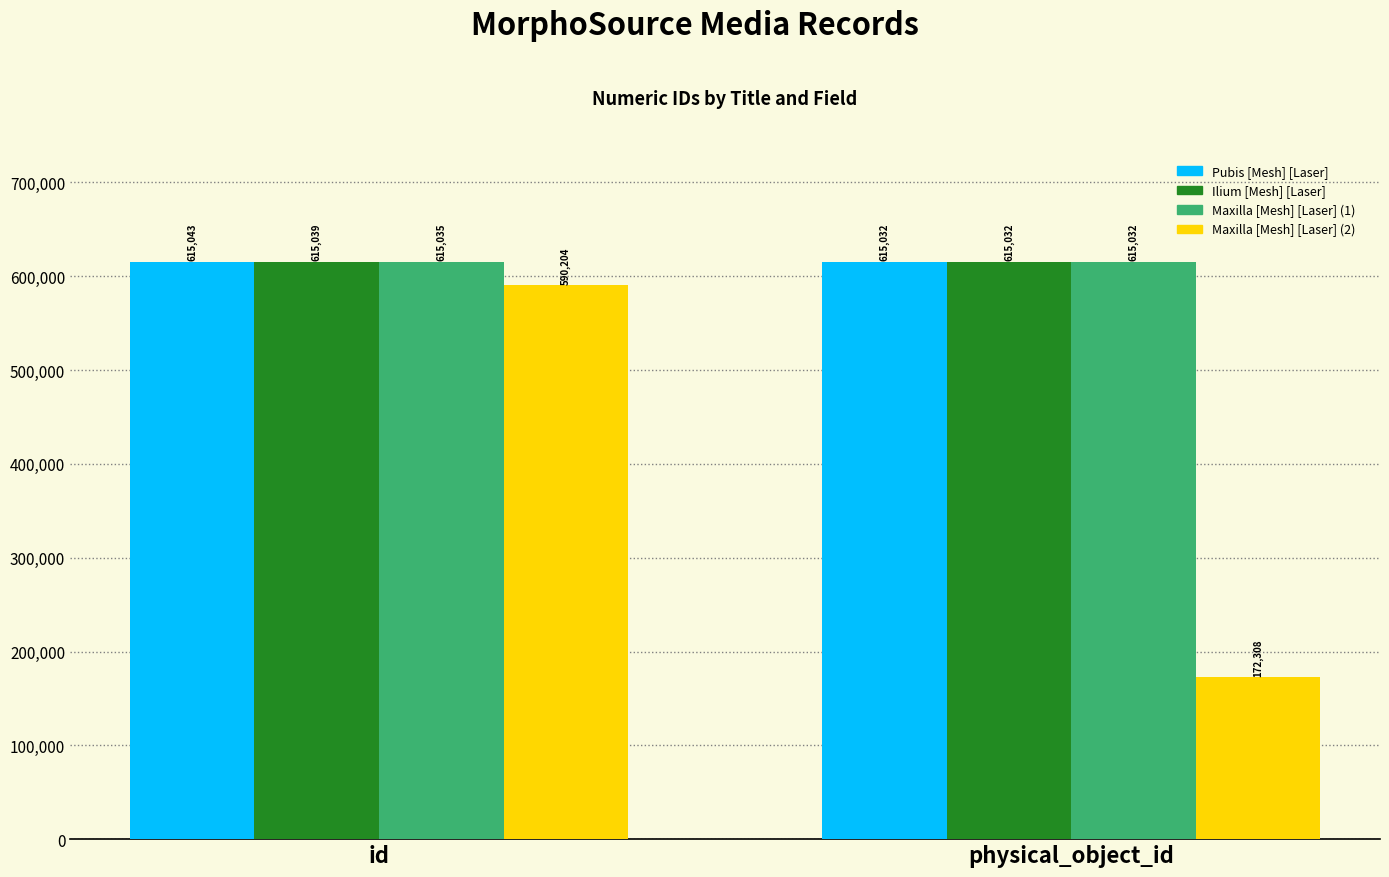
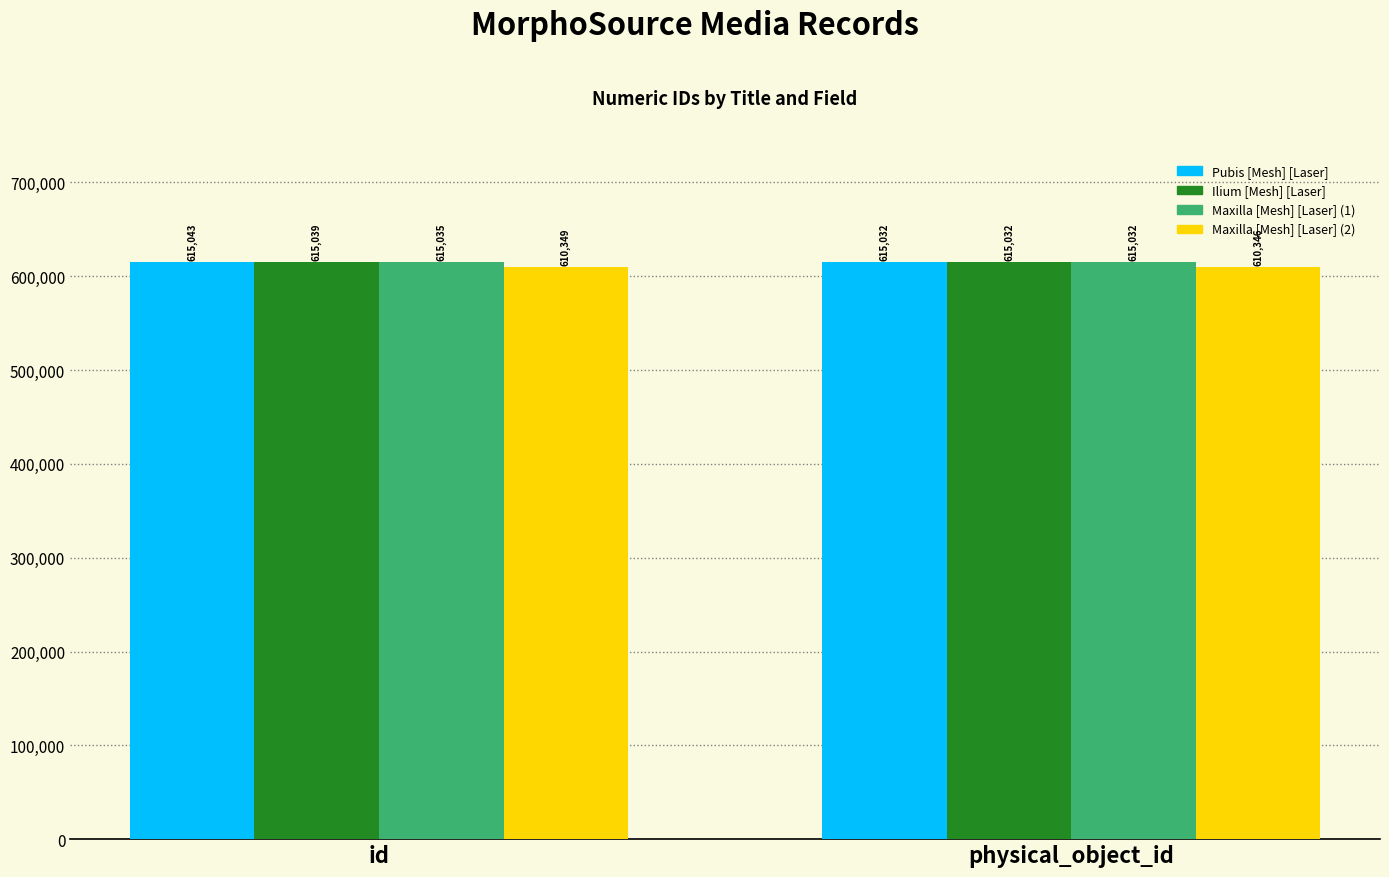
  {
    "Pubis [Mesh] [Laser]": {
      "id": "615,043",
      "physical_object_id": "615,032"
    },
    "Ilium [Mesh] [Laser]": {
      "id": "615,039",
      "physical_object_id": "615,032"
    },
    "Maxilla [Mesh] [Laser] (1)": {
      "id": "615,035",
      "physical_object_id": "615,032"
    },
    "Maxilla [Mesh] [Laser] (2)": {
-     "id": "590,204",
-     "physical_object_id": "172,308"
+     "id": "610,349",
+     "physical_object_id": "610,346"
    }
  }
